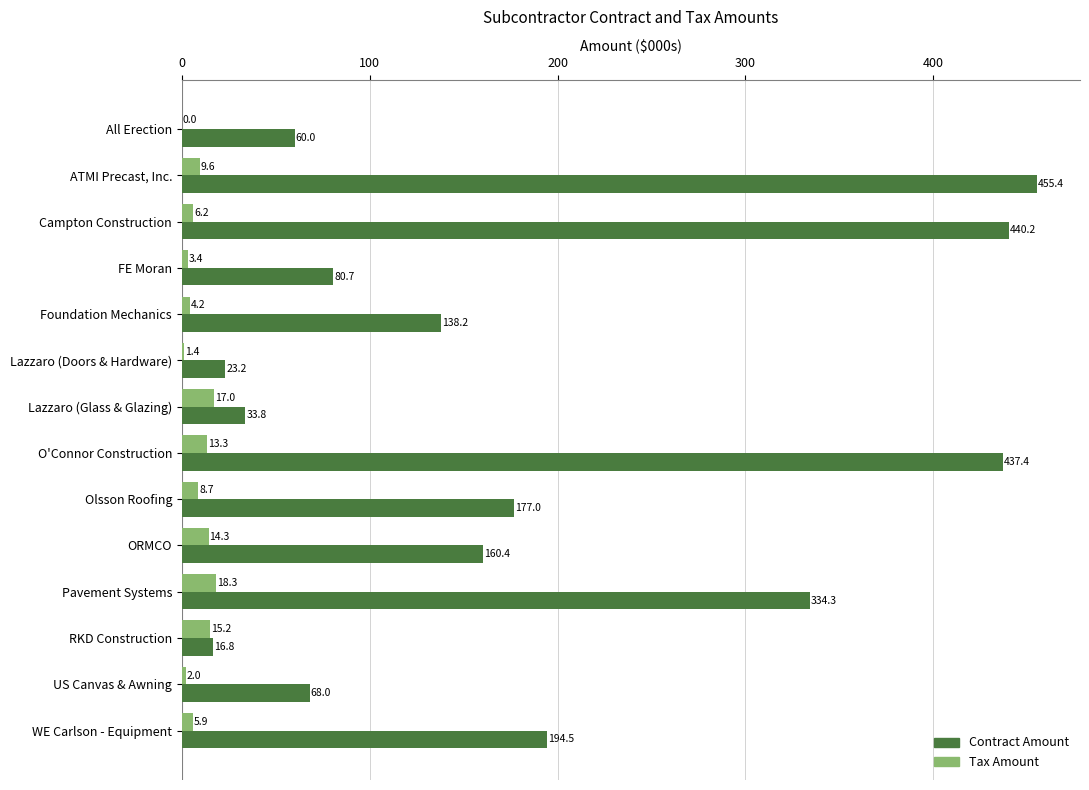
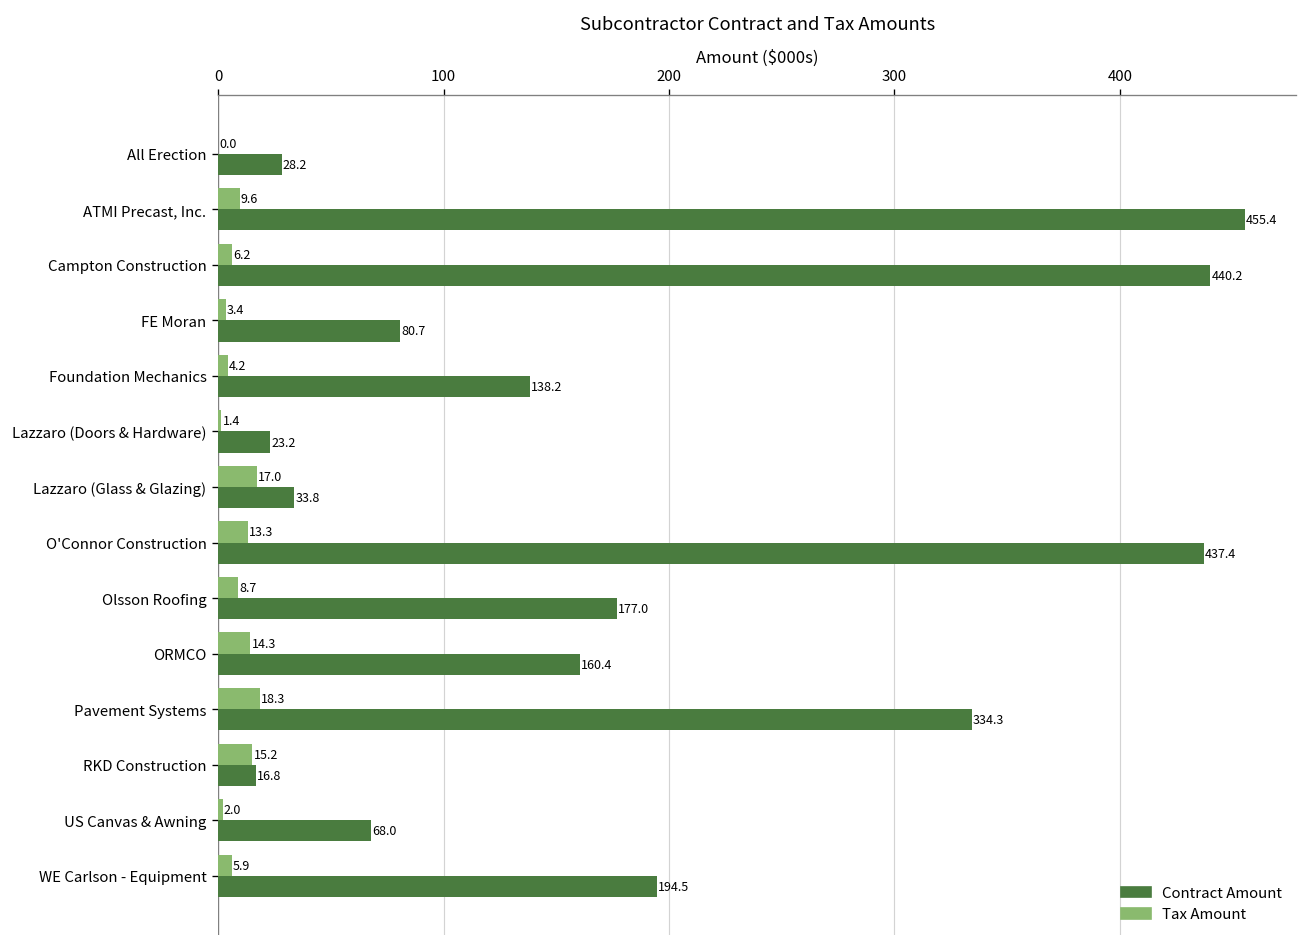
  {
    "Contract Amount": {
-     "All Erection": 60.0,
+     "All Erection": 28.2,
      "ATMI Precast, Inc.": 455.4,
      "Campton Construction": 440.2,
      "FE Moran": 80.7,
      "Foundation Mechanics": 138.2,
      "Lazzaro (Doors & Hardware)": 23.2,
      "Lazzaro (Glass & Glazing)": 33.8,
      "O'Connor Construction": 437.4,
      "Olsson Roofing": 177.0,
      "ORMCO": 160.4,
      "Pavement Systems": 334.3,
      "RKD Construction": 16.8,
      "US Canvas & Awning": 68.0,
      "WE Carlson - Equipment": 194.5
    },
    "Tax Amount": {
      "All Erection": 0.0,
      "ATMI Precast, Inc.": 9.6,
      "Campton Construction": 6.2,
      "FE Moran": 3.4,
      "Foundation Mechanics": 4.2,
      "Lazzaro (Doors & Hardware)": 1.4,
      "Lazzaro (Glass & Glazing)": 17.0,
      "O'Connor Construction": 13.3,
      "Olsson Roofing": 8.7,
      "ORMCO": 14.3,
      "Pavement Systems": 18.3,
      "RKD Construction": 15.2,
      "US Canvas & Awning": 2.0,
      "WE Carlson - Equipment": 5.9
    }
  }
